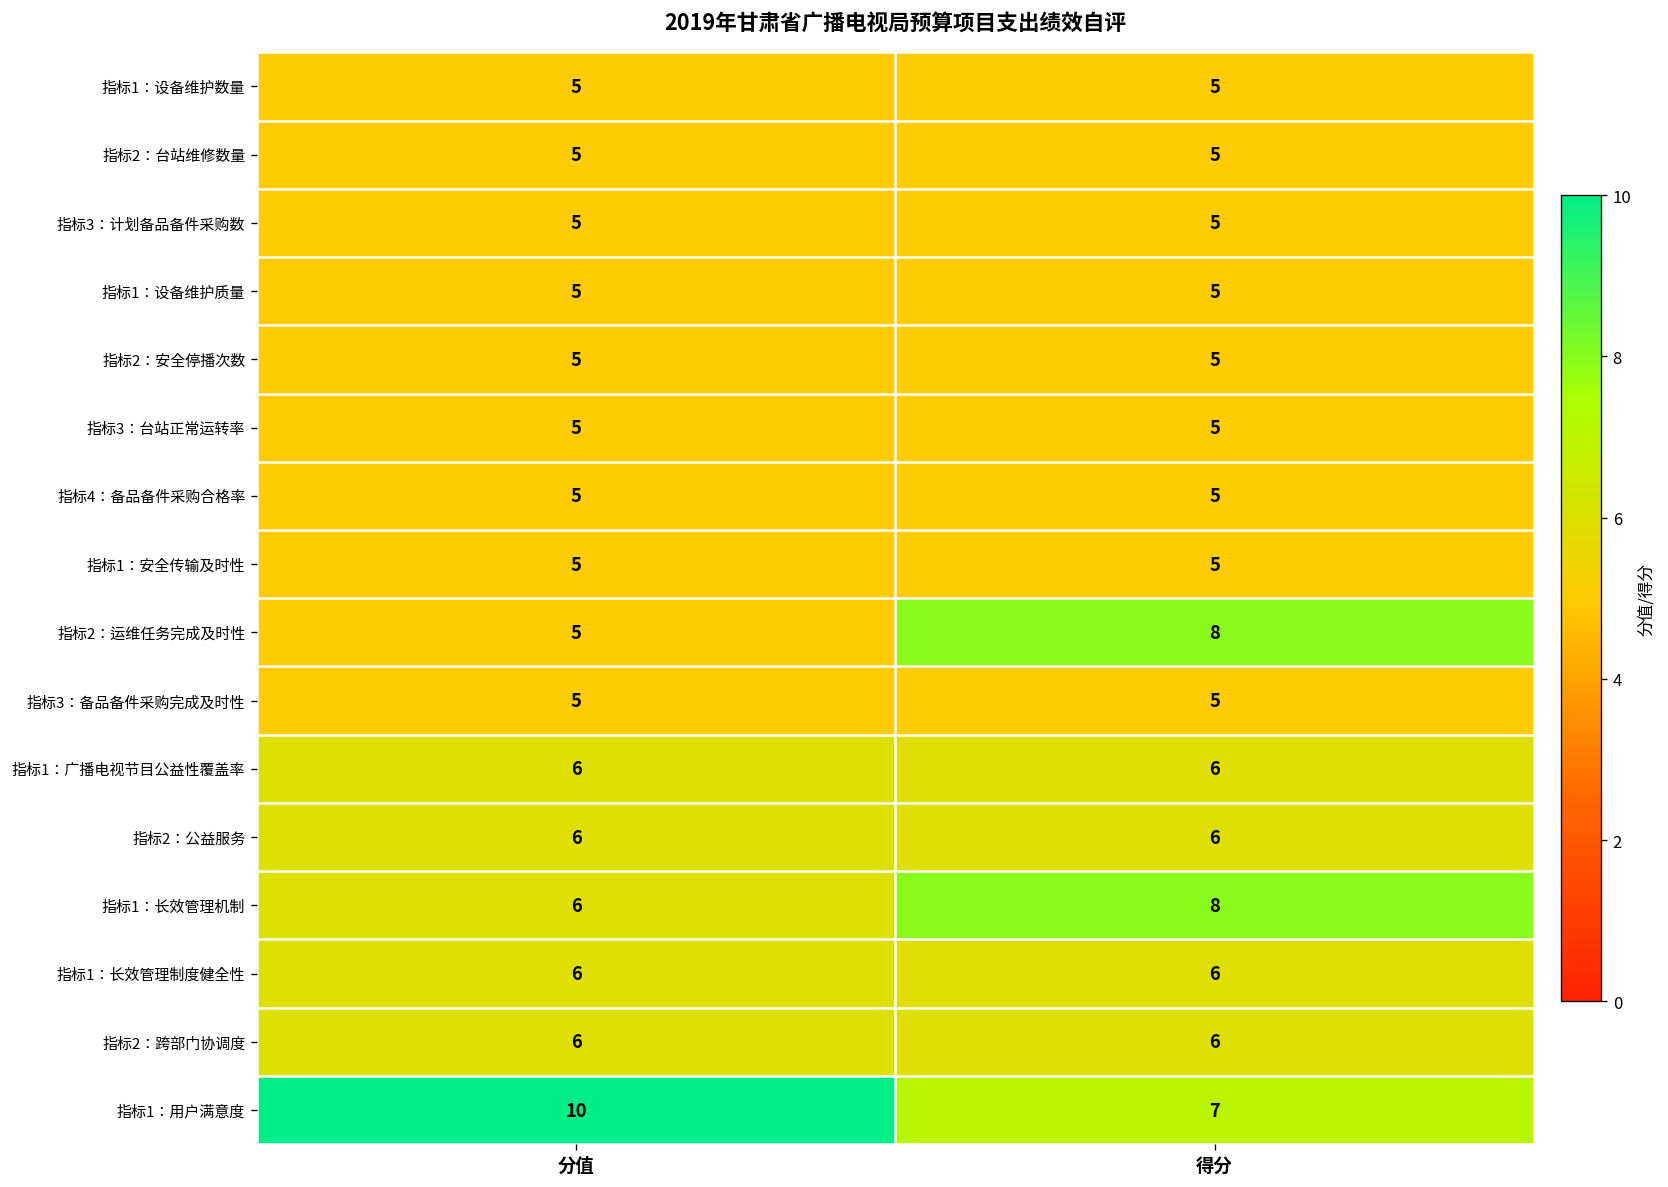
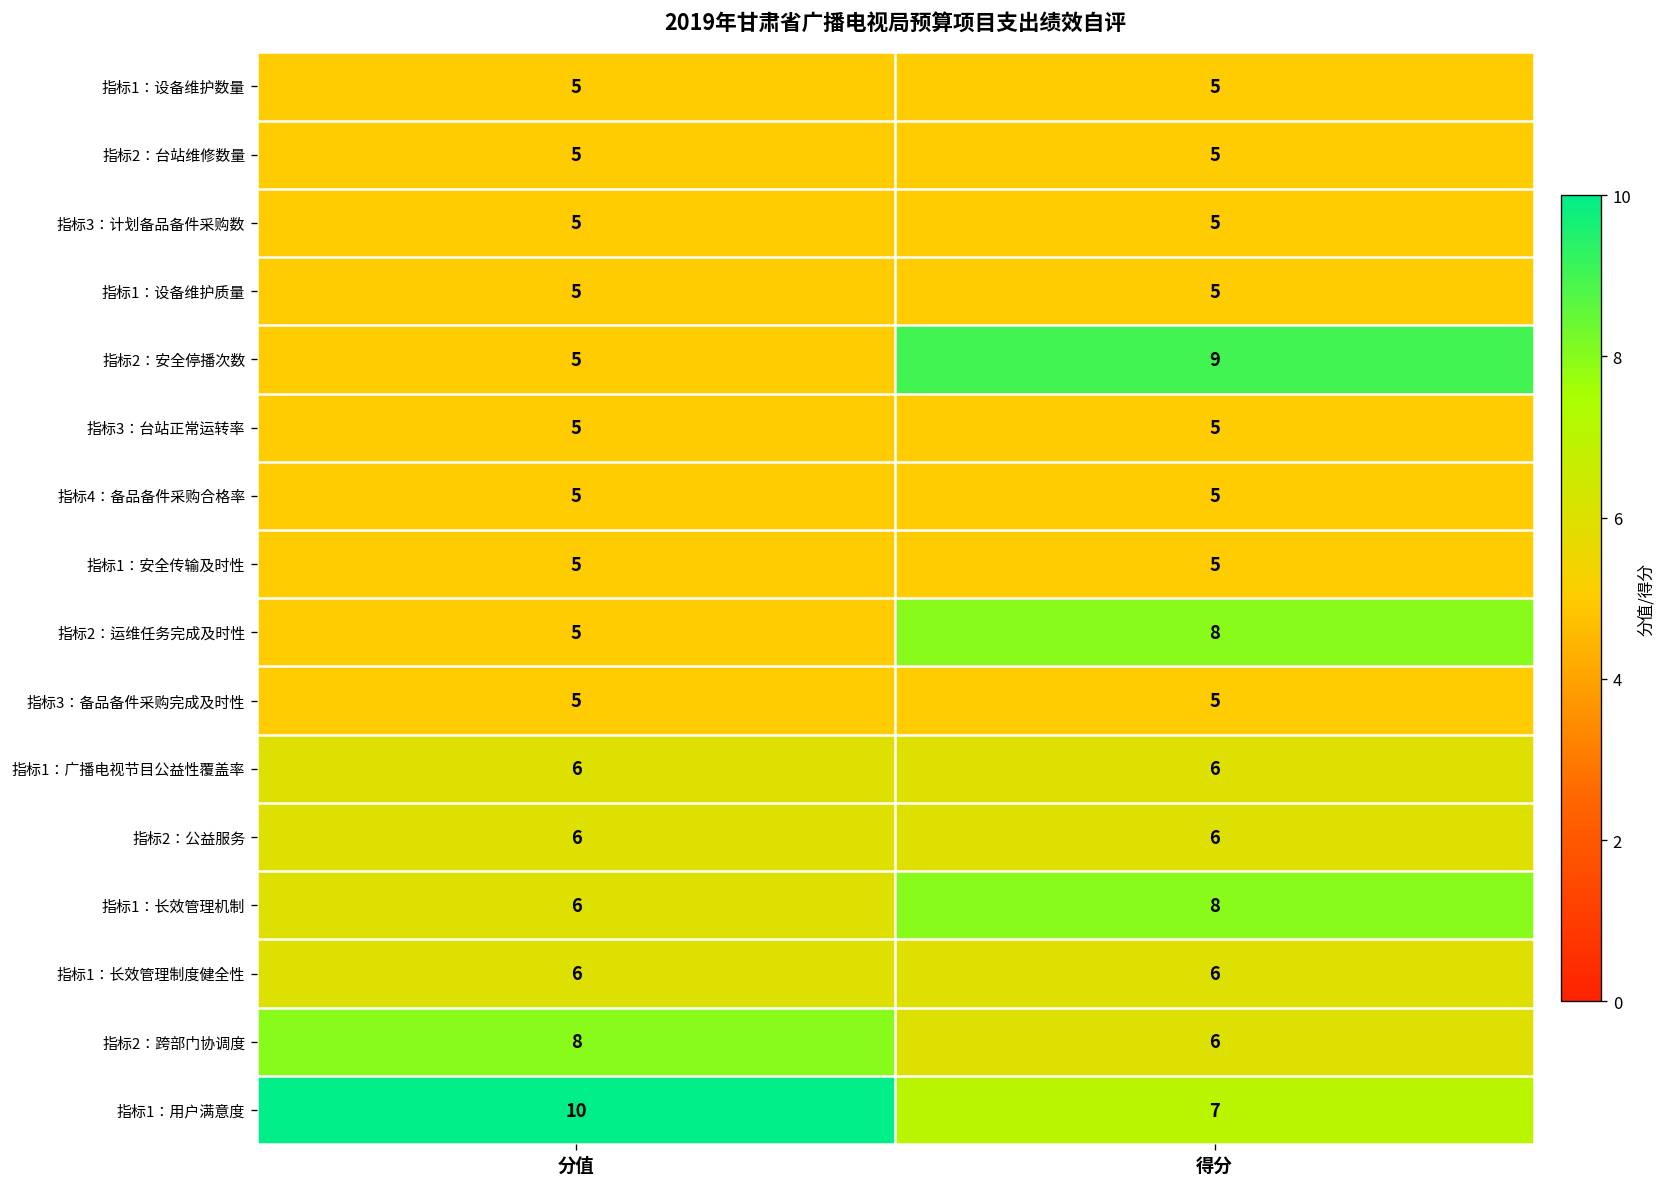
  {
    "指标1：设备维护数量": {
      "分值": 5,
      "得分": 5
    },
    "指标2：台站维修数量": {
      "分值": 5,
      "得分": 5
    },
    "指标3：计划备品备件采购数": {
      "分值": 5,
      "得分": 5
    },
    "指标1：设备维护质量": {
      "分值": 5,
      "得分": 5
    },
    "指标2：安全停播次数": {
      "分值": 5,
-     "得分": 5
+     "得分": 9
    },
    "指标3：台站正常运转率": {
      "分值": 5,
      "得分": 5
    },
    "指标4：备品备件采购合格率": {
      "分值": 5,
      "得分": 5
    },
    "指标1：安全传输及时性": {
      "分值": 5,
      "得分": 5
    },
    "指标2：运维任务完成及时性": {
      "分值": 5,
      "得分": 8
    },
    "指标3：备品备件采购完成及时性": {
      "分值": 5,
      "得分": 5
    },
    "指标1：广播电视节目公益性覆盖率": {
      "分值": 6,
      "得分": 6
    },
    "指标2：公益服务": {
      "分值": 6,
      "得分": 6
    },
    "指标1：长效管理机制": {
      "分值": 6,
      "得分": 8
    },
    "指标1：长效管理制度健全性": {
      "分值": 6,
      "得分": 6
    },
    "指标2：跨部门协调度": {
-     "分值": 6,
+     "分值": 8,
      "得分": 6
    },
    "指标1：用户满意度": {
      "分值": 10,
      "得分": 7
    }
  }
